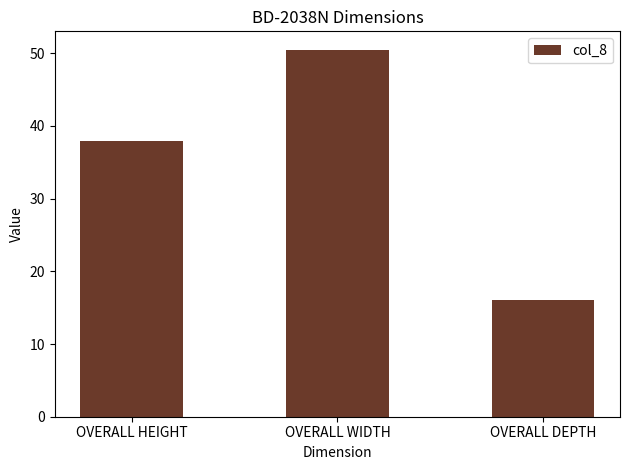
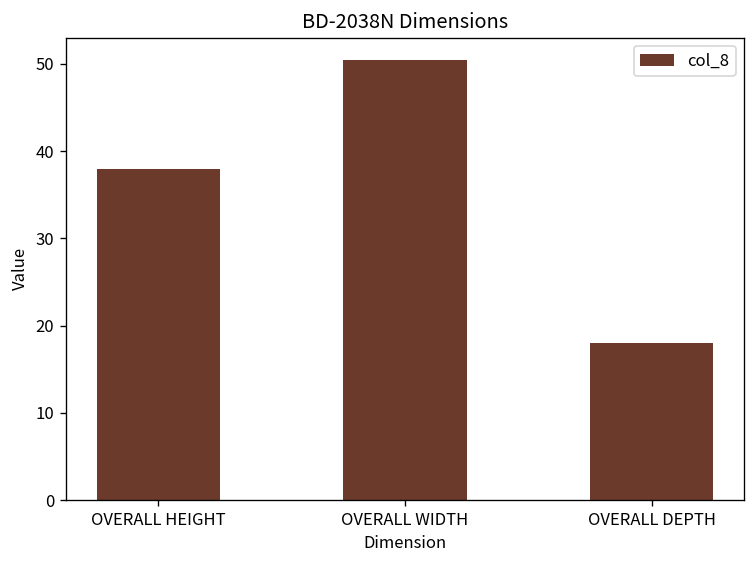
  {
    "OVERALL HEIGHT": 38,
    "OVERALL WIDTH": 51,
-   "OVERALL DEPTH": 16
+   "OVERALL DEPTH": 18
  }
